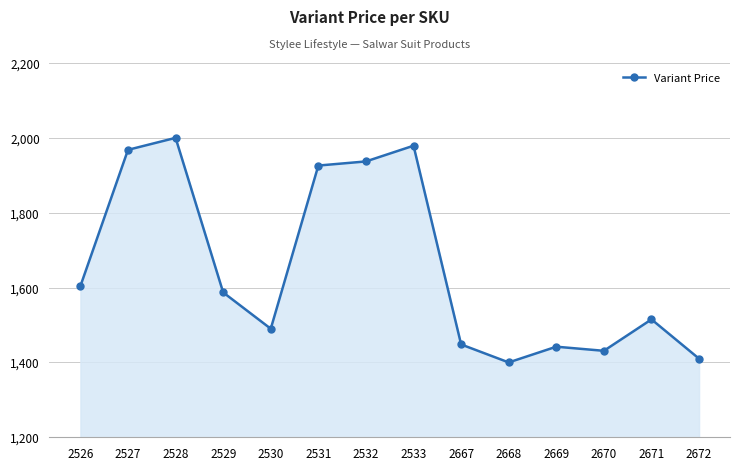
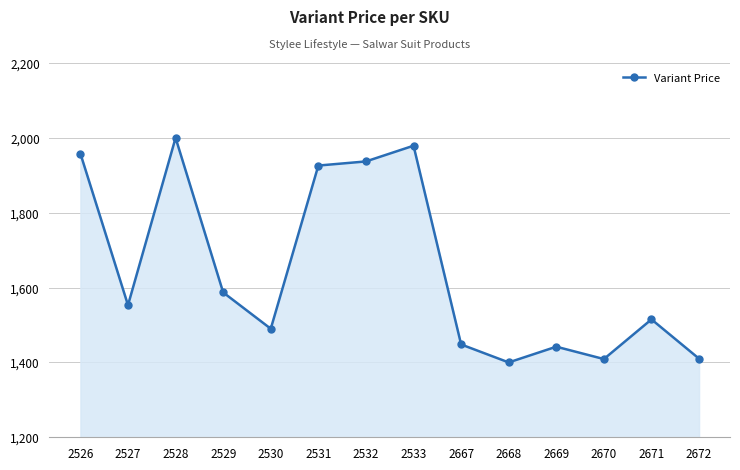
  {
-   "2526": "1,600",
-   "2527": "1,970",
+   "2526": "1,960",
+   "2527": "1,550",
    "2528": "2,000",
    "2529": "1,590",
    "2530": "1,490",
    "2531": "1,930",
    "2532": "1,940",
    "2533": "1,980",
    "2667": "1,450",
    "2668": "1,400",
    "2669": "1,440",
-   "2670": "1,430",
+   "2670": "1,410",
    "2671": "1,520",
    "2672": "1,410"
  }
